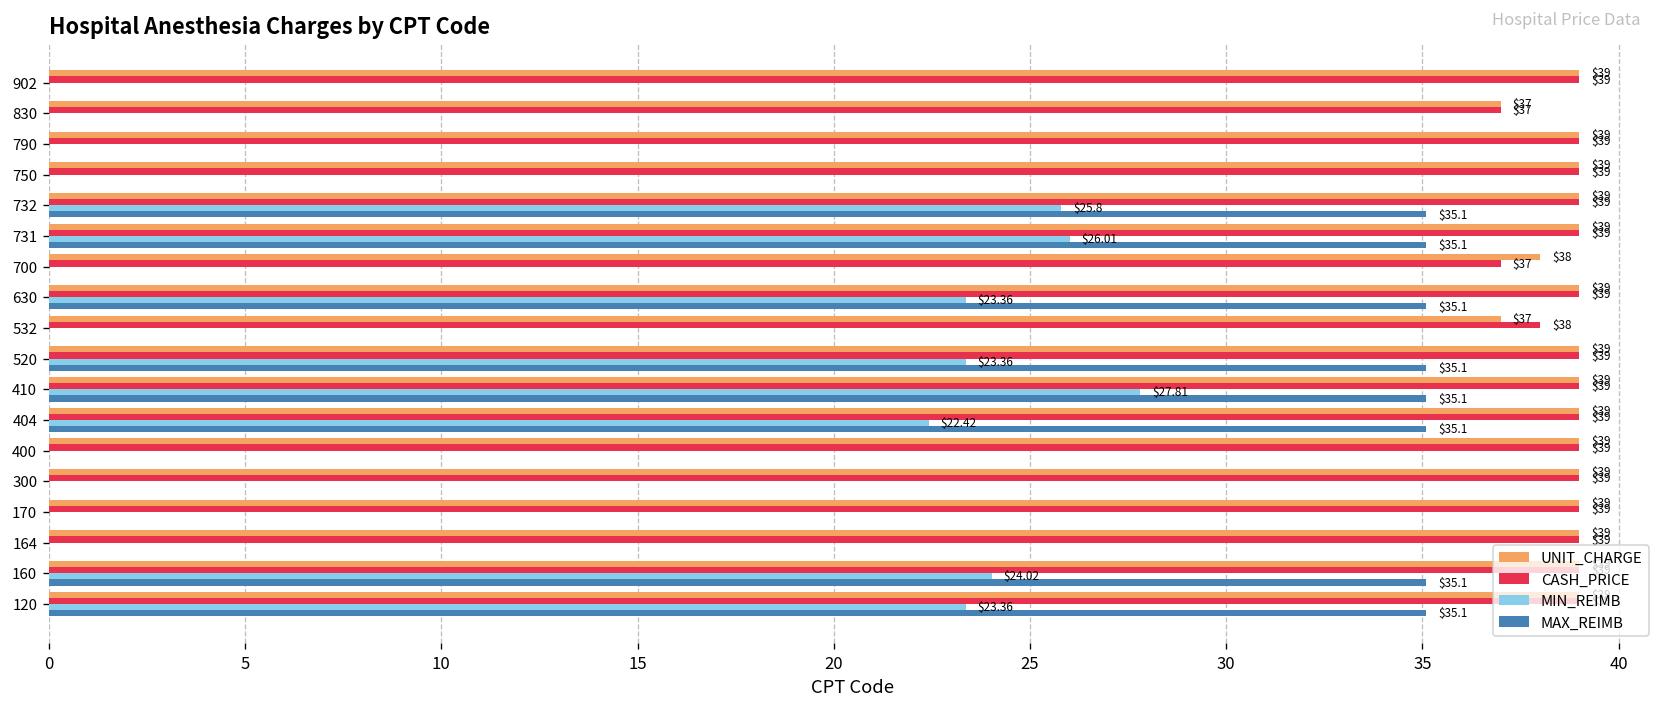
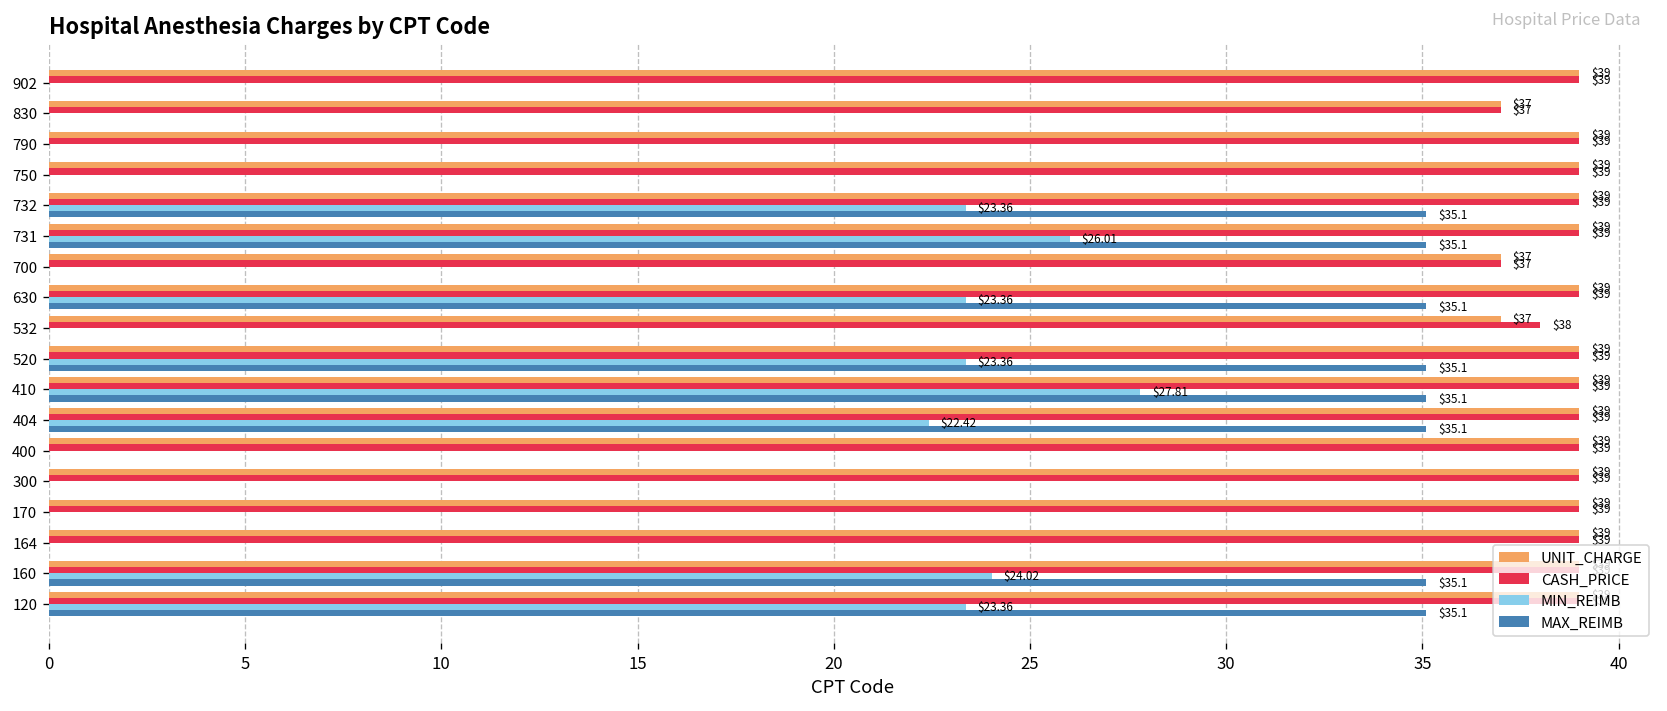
  {
    "UNIT_CHARGE": {
-     "700": "$38",
+     "700": "$37",
      "532": "$37"
    },
    "CASH_PRICE": {
      "532": "$38"
    },
    "MIN_REIMB": {
-     "732": "$25.8",
+     "732": "$23.36",
      "731": "$26.01",
      "630": "$23.36",
      "520": "$23.36",
      "410": "$27.81",
      "404": "$22.42",
      "160": "$24.02",
      "120": "$23.36"
    },
    "MAX_REIMB": {
      "732": "$35.1",
      "731": "$35.1",
      "630": "$35.1",
      "520": "$35.1",
      "410": "$35.1",
      "404": "$35.1",
      "160": "$35.1",
      "120": "$35.1"
    }
  }
